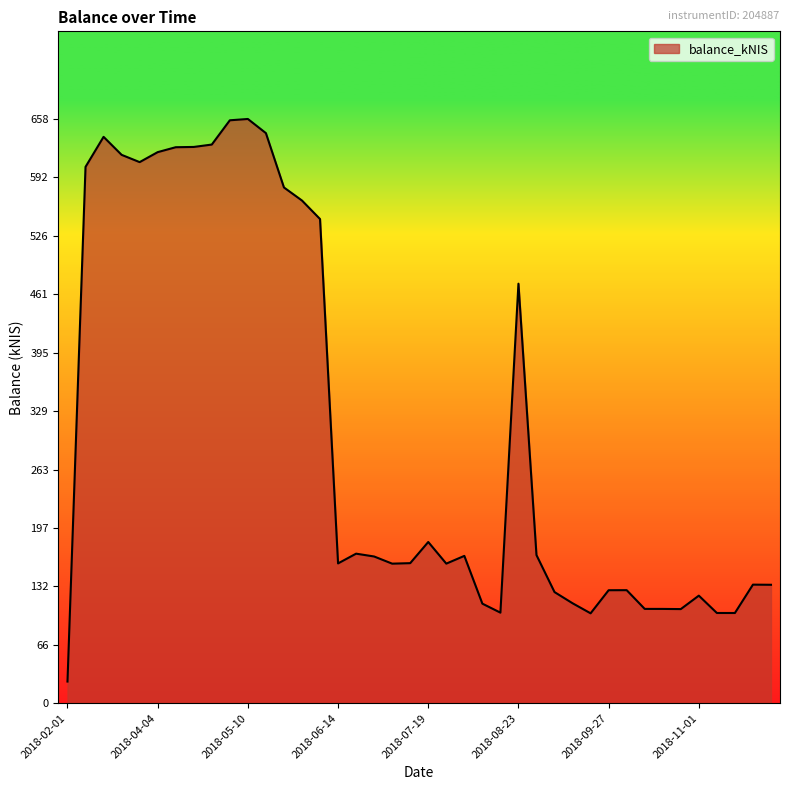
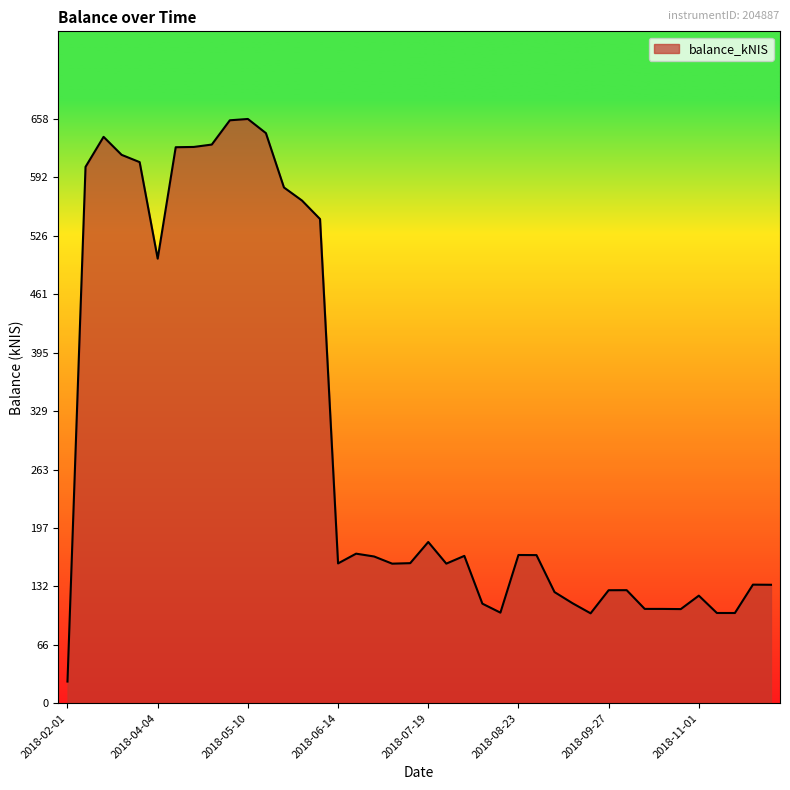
  {
    "2018-02-01": 20,
-   "2018-04-04": 620,
+   "2018-04-04": 500,
    "2018-05-10": 660,
    "2018-06-14": 160,
    "2018-07-19": 180,
-   "2018-08-23": 470,
+   "2018-08-23": 170,
    "2018-09-27": 130,
    "2018-11-01": 120
  }
